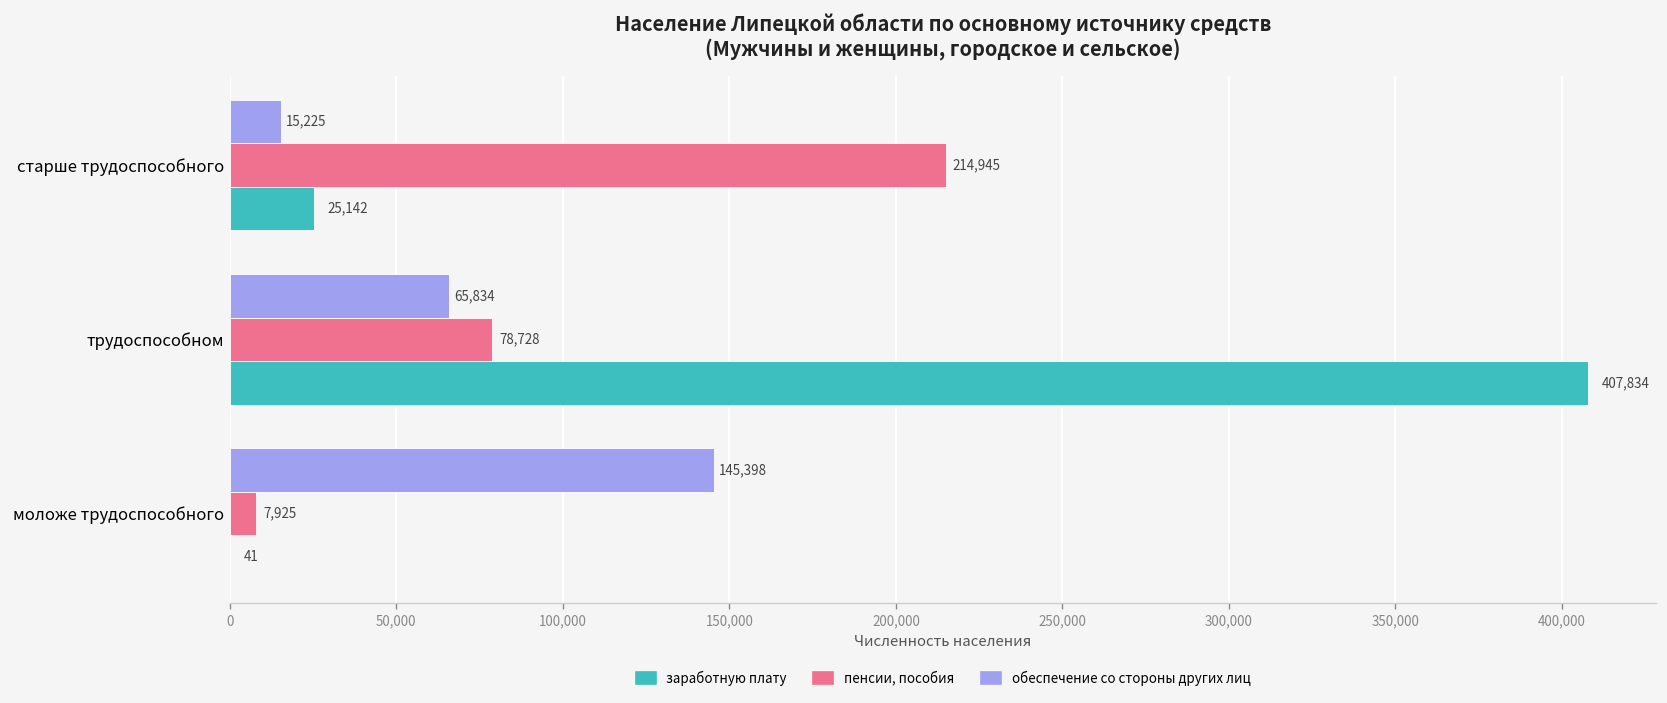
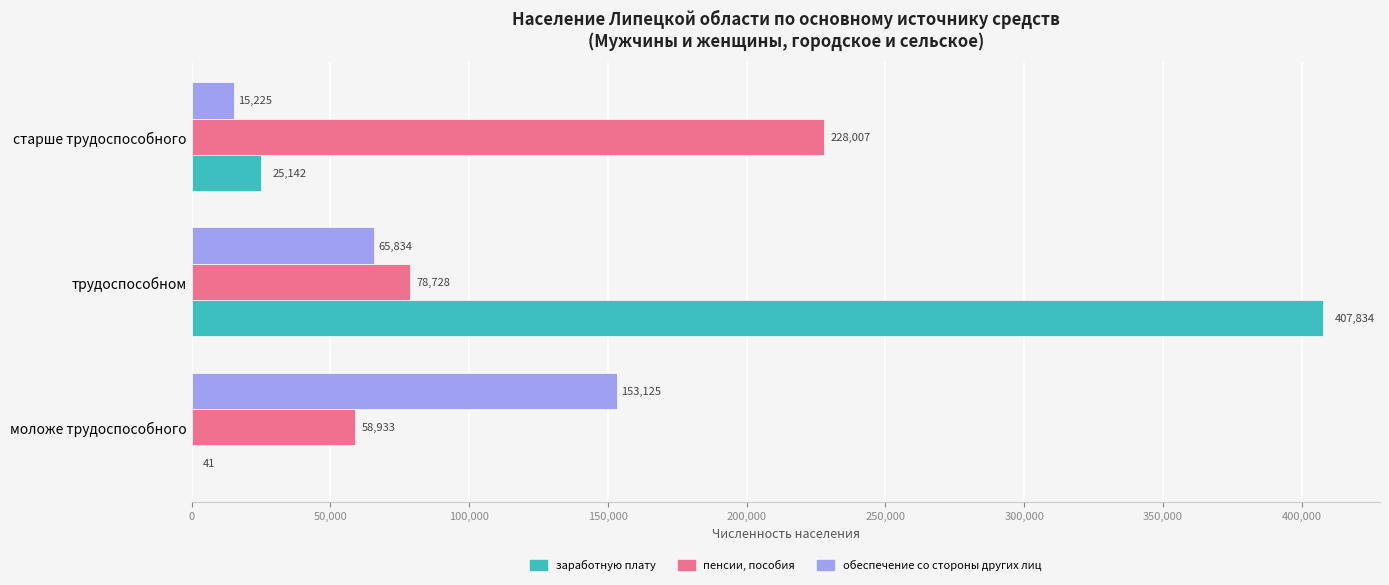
  {
    "заработную плату": {
      "старше трудоспособного": "25,142",
      "трудоспособном": "407,834",
      "моложе трудоспособного": "41"
    },
    "пенсии, пособия": {
-     "старше трудоспособного": "214,945",
+     "старше трудоспособного": "228,007",
      "трудоспособном": "78,728",
-     "моложе трудоспособного": "7,925"
+     "моложе трудоспособного": "58,933"
    },
    "обеспечение со стороны других лиц": {
      "старше трудоспособного": "15,225",
      "трудоспособном": "65,834",
-     "моложе трудоспособного": "145,398"
+     "моложе трудоспособного": "153,125"
    }
  }
